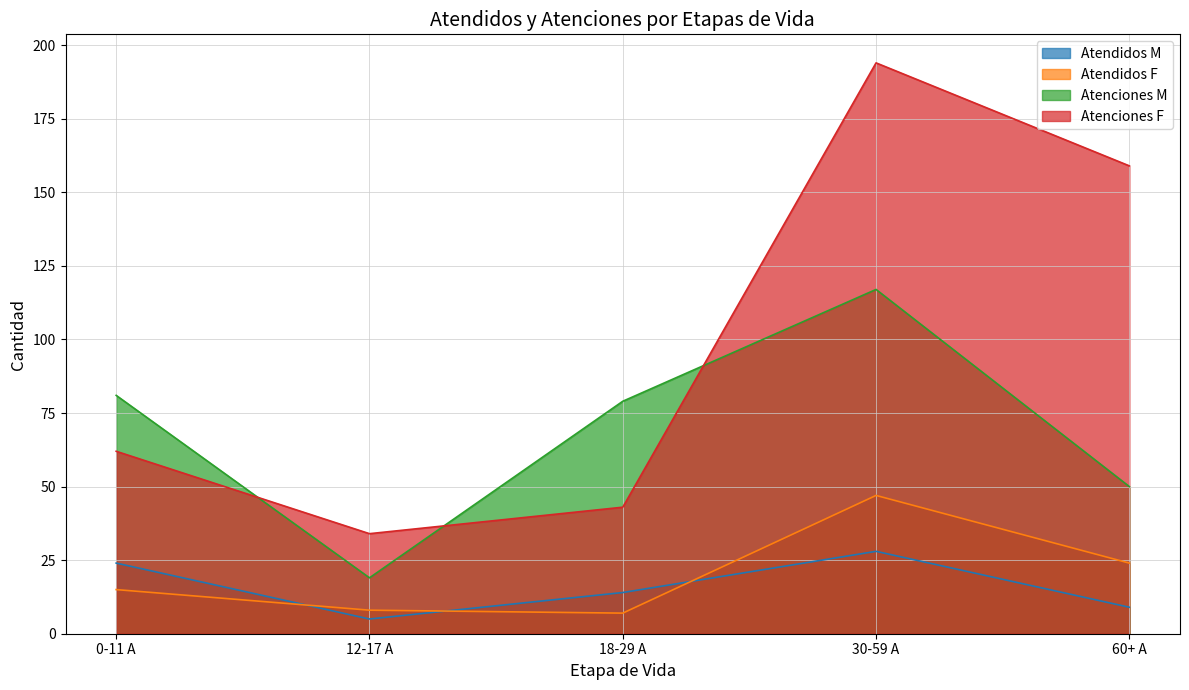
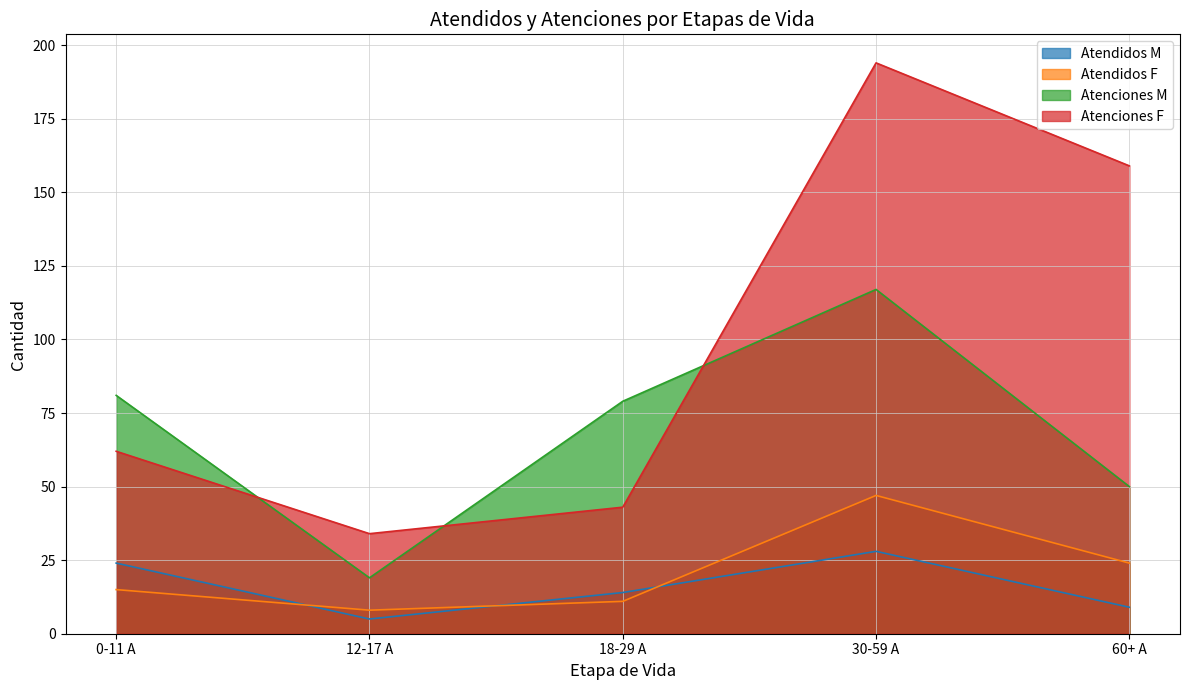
  {
    "Atendidos M": {
      "0-11 A": 24,
      "12-17 A": 5,
      "18-29 A": 14,
      "30-59 A": 28,
      "60+ A": 9
    },
    "Atendidos F": {
      "0-11 A": 15,
      "12-17 A": 8,
-     "18-29 A": 7,
+     "18-29 A": 11,
      "30-59 A": 47,
      "60+ A": 24
    },
    "Atenciones M": {
      "0-11 A": 81,
      "12-17 A": 19,
      "18-29 A": 79,
      "30-59 A": 117,
      "60+ A": 50
    },
    "Atenciones F": {
      "0-11 A": 62,
      "12-17 A": 34,
      "18-29 A": 43,
      "30-59 A": 194,
      "60+ A": 159
    }
  }
